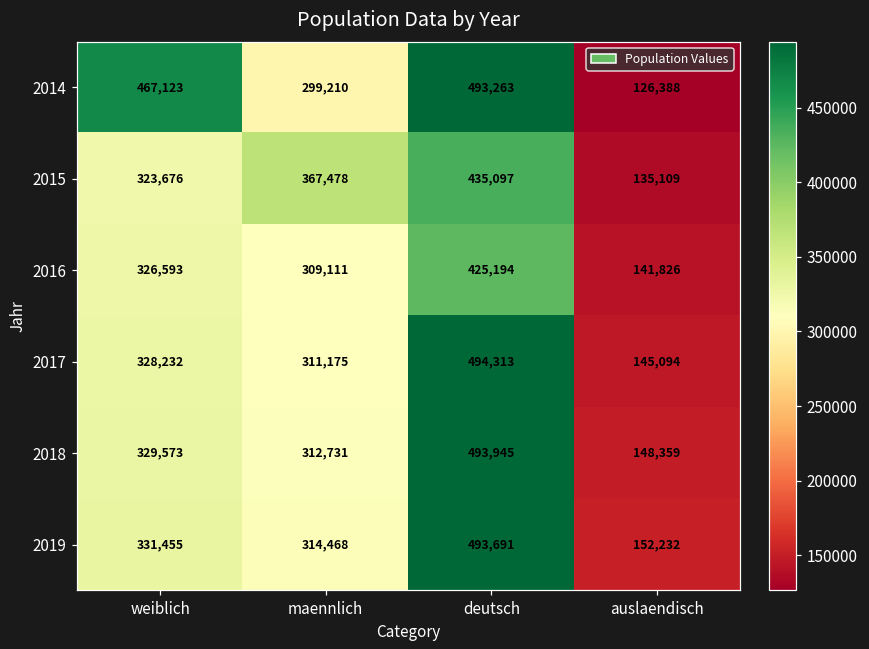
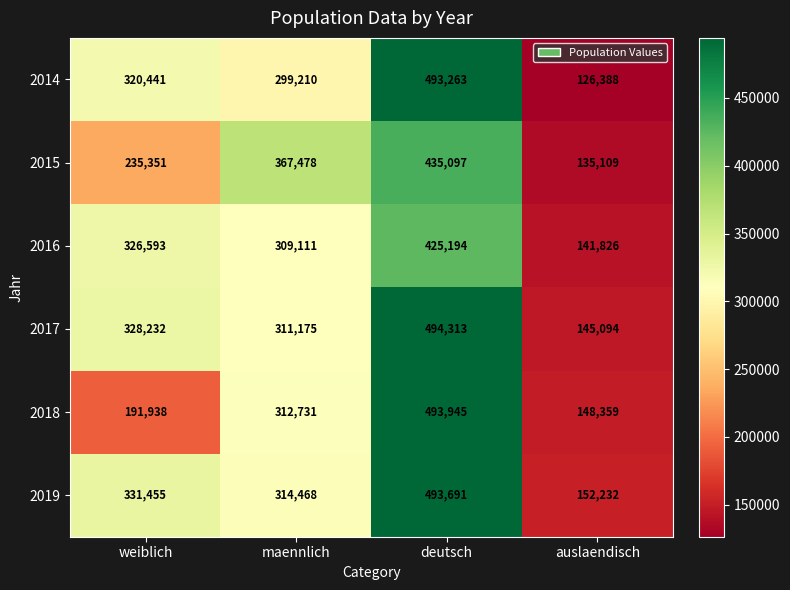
  {
    "2014": {
-     "weiblich": "467,123",
+     "weiblich": "320,441",
      "maennlich": "299,210",
      "deutsch": "493,263",
      "auslaendisch": "126,388"
    },
    "2015": {
-     "weiblich": "323,676",
+     "weiblich": "235,351",
      "maennlich": "367,478",
      "deutsch": "435,097",
      "auslaendisch": "135,109"
    },
    "2016": {
      "weiblich": "326,593",
      "maennlich": "309,111",
      "deutsch": "425,194",
      "auslaendisch": "141,826"
    },
    "2017": {
      "weiblich": "328,232",
      "maennlich": "311,175",
      "deutsch": "494,313",
      "auslaendisch": "145,094"
    },
    "2018": {
-     "weiblich": "329,573",
+     "weiblich": "191,938",
      "maennlich": "312,731",
      "deutsch": "493,945",
      "auslaendisch": "148,359"
    },
    "2019": {
      "weiblich": "331,455",
      "maennlich": "314,468",
      "deutsch": "493,691",
      "auslaendisch": "152,232"
    }
  }
